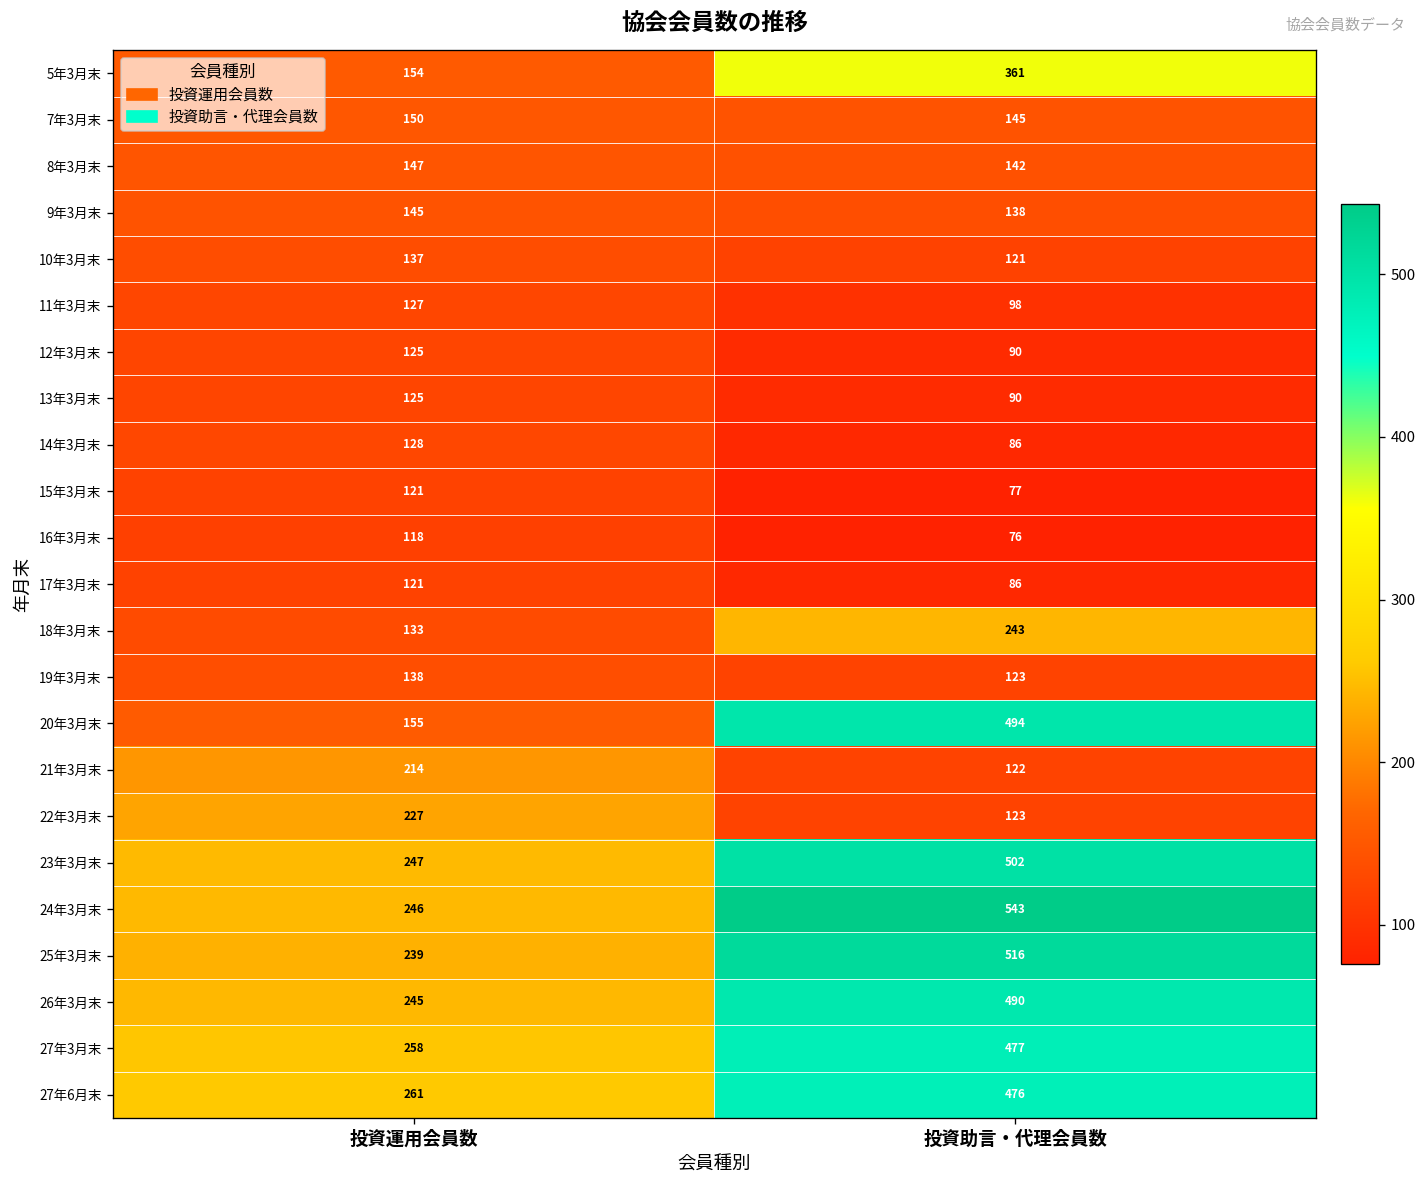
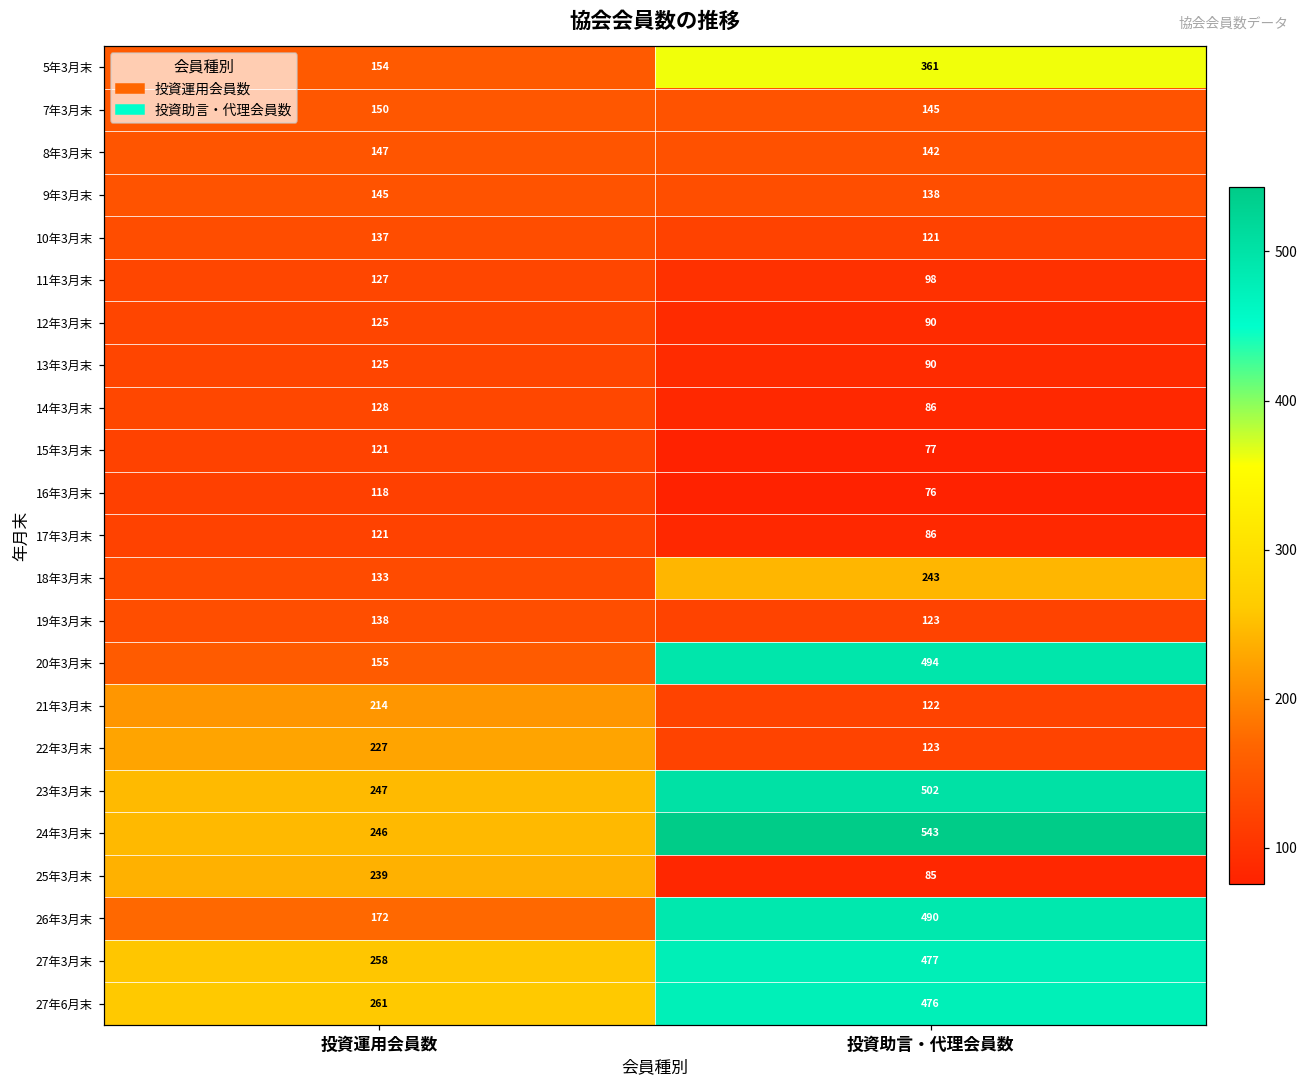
  {
    "5年3月末": {
      "投資運用会員数": 154,
      "投資助言・代理会員数": 361
    },
    "7年3月末": {
      "投資運用会員数": 150,
      "投資助言・代理会員数": 145
    },
    "8年3月末": {
      "投資運用会員数": 147,
      "投資助言・代理会員数": 142
    },
    "9年3月末": {
      "投資運用会員数": 145,
      "投資助言・代理会員数": 138
    },
    "10年3月末": {
      "投資運用会員数": 137,
      "投資助言・代理会員数": 121
    },
    "11年3月末": {
      "投資運用会員数": 127,
      "投資助言・代理会員数": 98
    },
    "12年3月末": {
      "投資運用会員数": 125,
      "投資助言・代理会員数": 90
    },
    "13年3月末": {
      "投資運用会員数": 125,
      "投資助言・代理会員数": 90
    },
    "14年3月末": {
      "投資運用会員数": 128,
      "投資助言・代理会員数": 86
    },
    "15年3月末": {
      "投資運用会員数": 121,
      "投資助言・代理会員数": 77
    },
    "16年3月末": {
      "投資運用会員数": 118,
      "投資助言・代理会員数": 76
    },
    "17年3月末": {
      "投資運用会員数": 121,
      "投資助言・代理会員数": 86
    },
    "18年3月末": {
      "投資運用会員数": 133,
      "投資助言・代理会員数": 243
    },
    "19年3月末": {
      "投資運用会員数": 138,
      "投資助言・代理会員数": 123
    },
    "20年3月末": {
      "投資運用会員数": 155,
      "投資助言・代理会員数": 494
    },
    "21年3月末": {
      "投資運用会員数": 214,
      "投資助言・代理会員数": 122
    },
    "22年3月末": {
      "投資運用会員数": 227,
      "投資助言・代理会員数": 123
    },
    "23年3月末": {
      "投資運用会員数": 247,
      "投資助言・代理会員数": 502
    },
    "24年3月末": {
      "投資運用会員数": 246,
      "投資助言・代理会員数": 543
    },
    "25年3月末": {
      "投資運用会員数": 239,
-     "投資助言・代理会員数": 516
+     "投資助言・代理会員数": 85
    },
    "26年3月末": {
-     "投資運用会員数": 245,
+     "投資運用会員数": 172,
      "投資助言・代理会員数": 490
    },
    "27年3月末": {
      "投資運用会員数": 258,
      "投資助言・代理会員数": 477
    },
    "27年6月末": {
      "投資運用会員数": 261,
      "投資助言・代理会員数": 476
    }
  }
